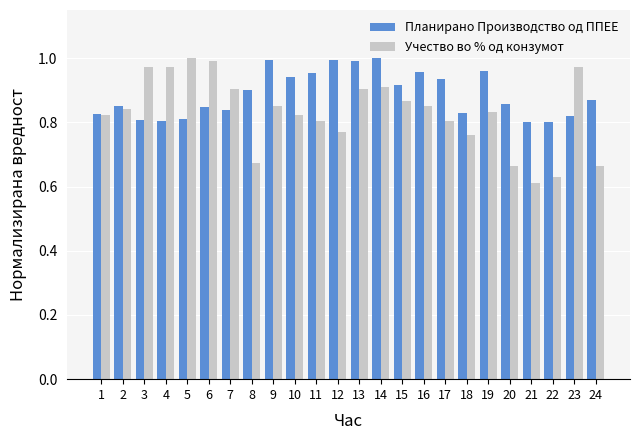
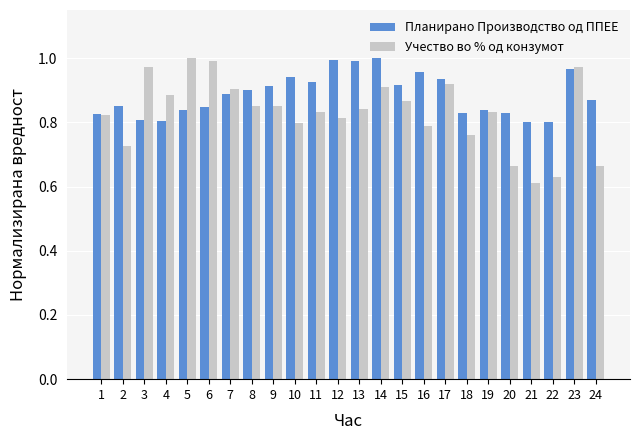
  {
    "Планирано Производство од ППЕЕ": {
      "1": 0.83,
      "2": 0.85,
      "3": 0.81,
      "4": 0.81,
-     "5": 0.81,
+     "5": 0.84,
      "6": 0.85,
-     "7": 0.84,
+     "7": 0.89,
      "8": 0.90,
-     "9": 0.99,
+     "9": 0.91,
      "10": 0.94,
-     "11": 0.95,
+     "11": 0.93,
      "12": 0.99,
      "13": 0.99,
      "14": 1.00,
      "15": 0.92,
      "16": 0.96,
      "17": 0.93,
      "18": 0.83,
-     "19": 0.96,
-     "20": 0.86,
+     "19": 0.84,
+     "20": 0.83,
      "21": 0.80,
      "22": 0.80,
-     "23": 0.82,
+     "23": 0.97,
      "24": 0.87
    },
    "Учество во % од конзумот": {
      "1": 0.82,
-     "2": 0.84,
+     "2": 0.73,
      "3": 0.97,
-     "4": 0.97,
+     "4": 0.88,
      "5": 1.00,
      "6": 0.99,
      "7": 0.90,
-     "8": 0.67,
+     "8": 0.85,
      "9": 0.85,
-     "10": 0.82,
-     "11": 0.81,
-     "12": 0.77,
-     "13": 0.90,
+     "10": 0.80,
+     "11": 0.83,
+     "12": 0.81,
+     "13": 0.84,
      "14": 0.91,
      "15": 0.87,
-     "16": 0.85,
-     "17": 0.81,
+     "16": 0.79,
+     "17": 0.92,
      "18": 0.76,
      "19": 0.83,
      "20": 0.66,
      "21": 0.61,
      "22": 0.63,
      "23": 0.97,
      "24": 0.66
    }
  }
